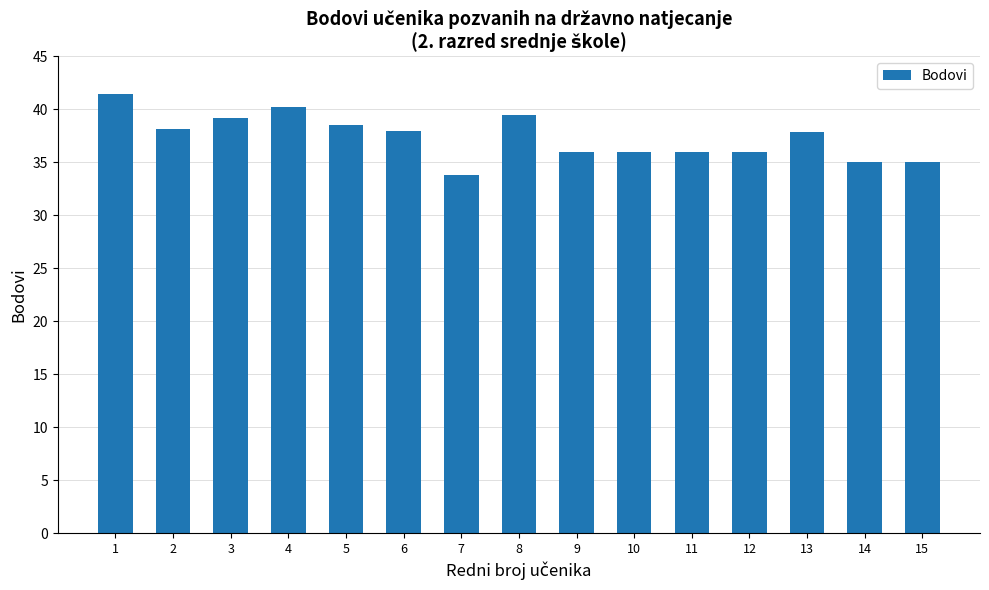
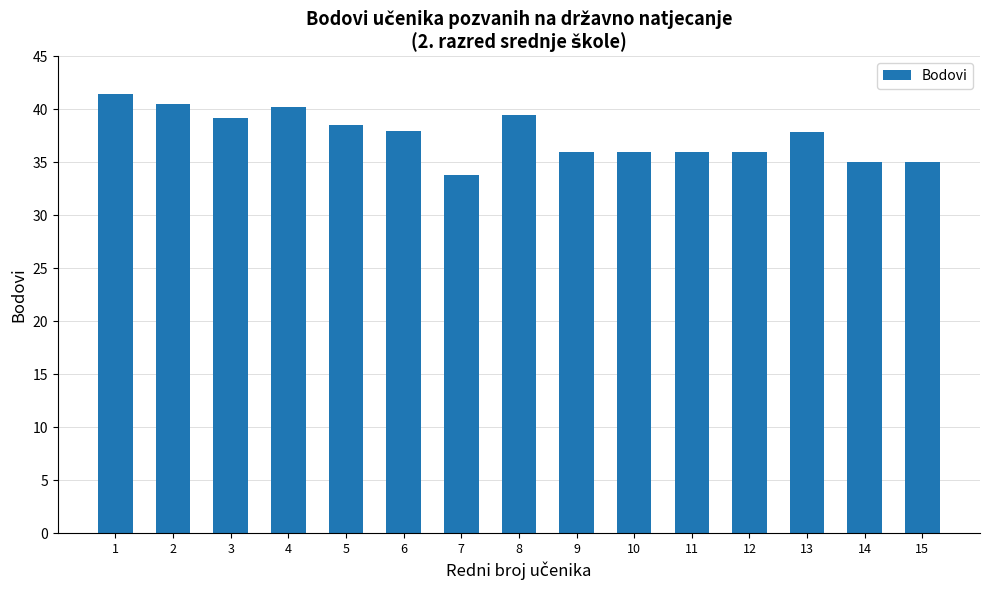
  {
    "1": 41.5,
-   "2": 38.2,
+   "2": 40.5,
    "3": 39.2,
    "4": 40.2,
    "5": 38.5,
    "6": 38.0,
    "7": 33.8,
    "8": 39.5,
    "9": 36.0,
    "10": 36.0,
    "11": 36.0,
    "12": 36.0,
    "13": 37.9,
    "14": 35.0,
    "15": 35.0
  }
